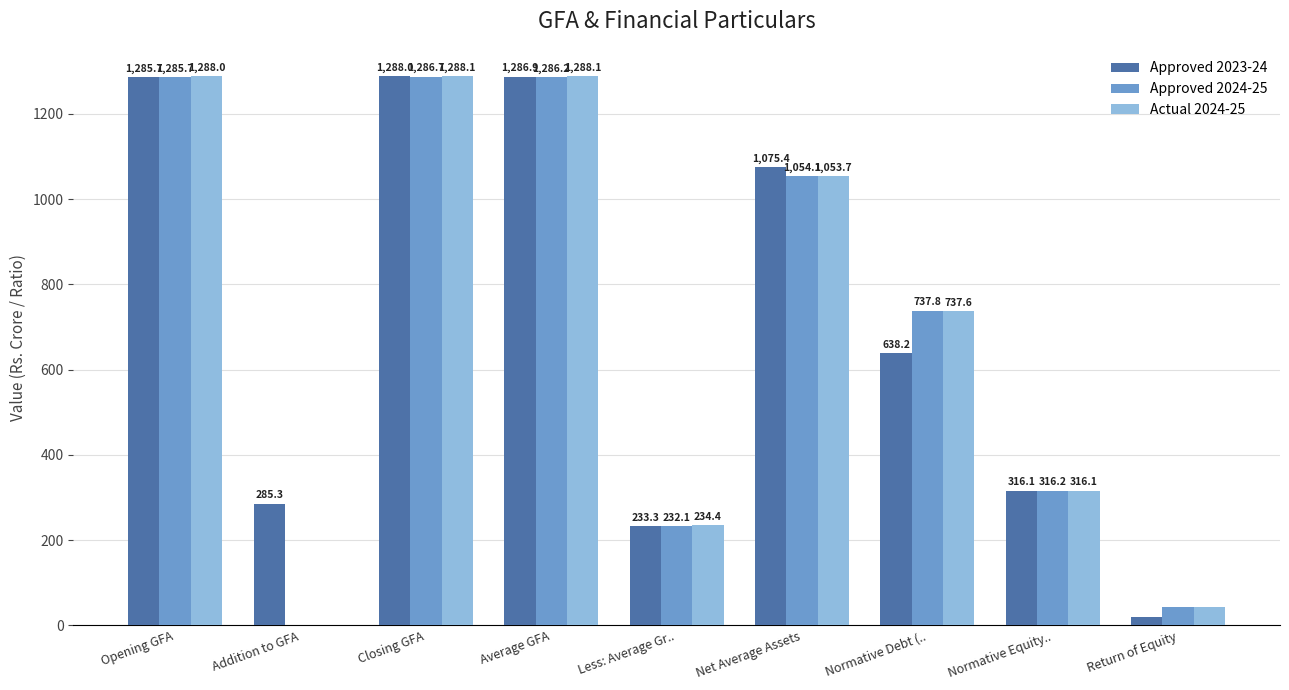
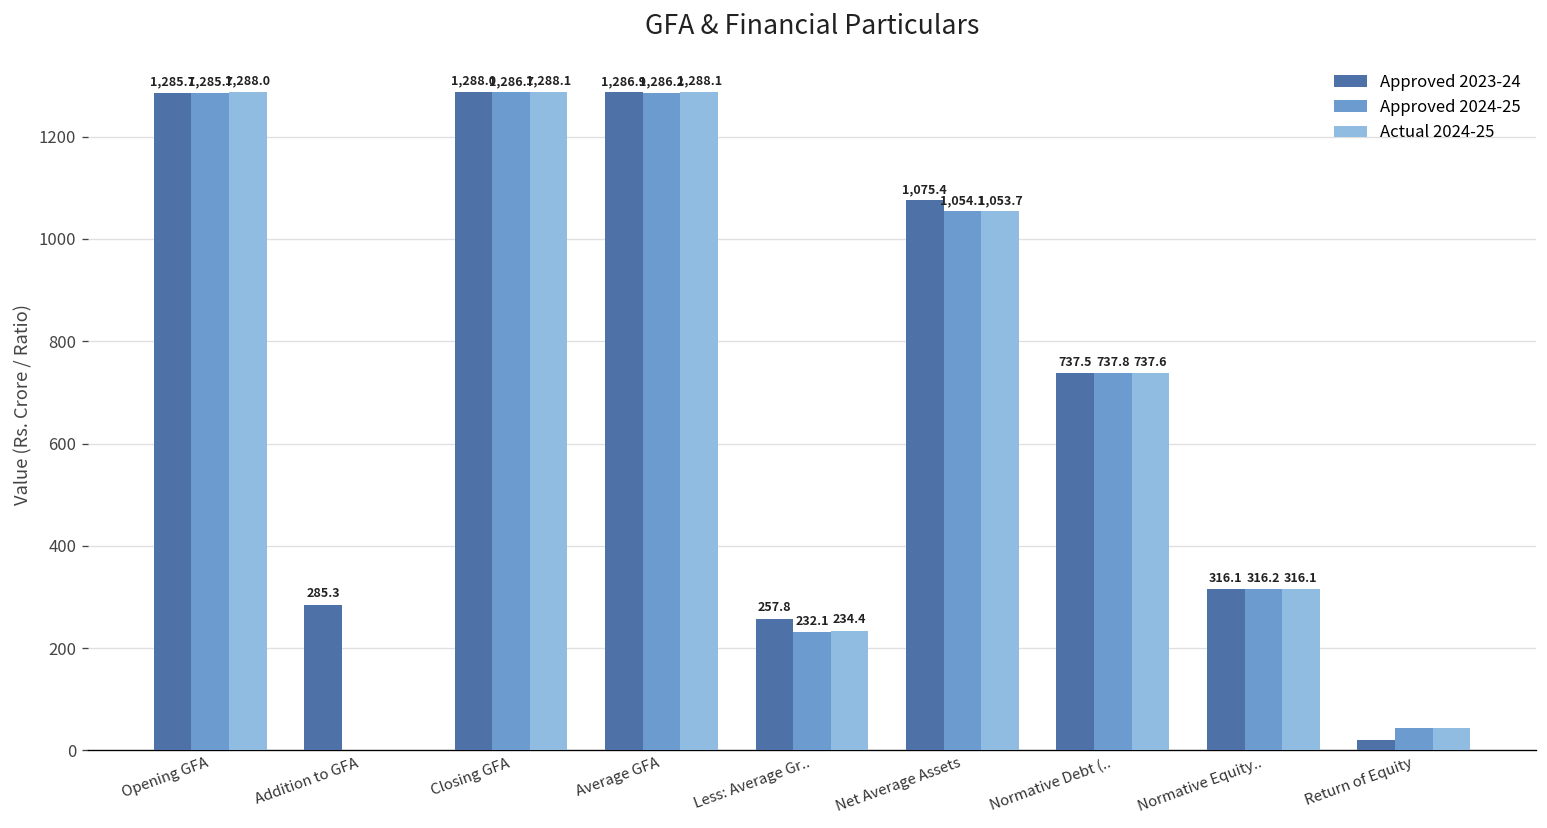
  {
    "Approved 2023-24": {
      "Addition to GFA": "285.3",
-     "Less: Average Gr..": "233.3",
+     "Less: Average Gr..": "257.8",
      "Net Average Assets": "1,075.4",
-     "Normative Debt (..": "638.2",
+     "Normative Debt (..": "737.5",
      "Normative Equity..": "316.1"
    }
  }
